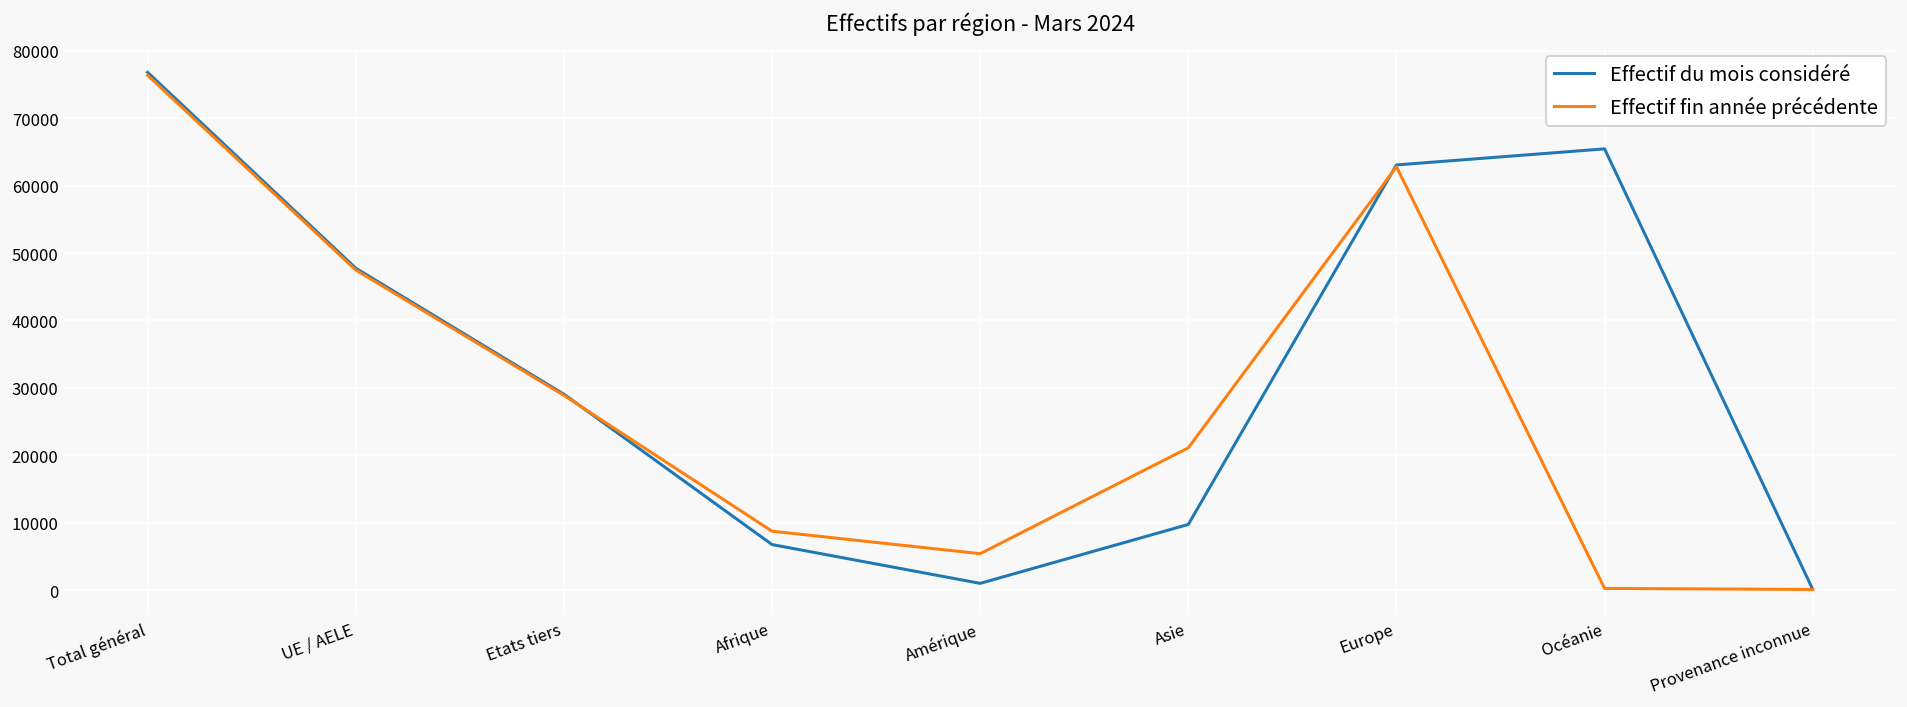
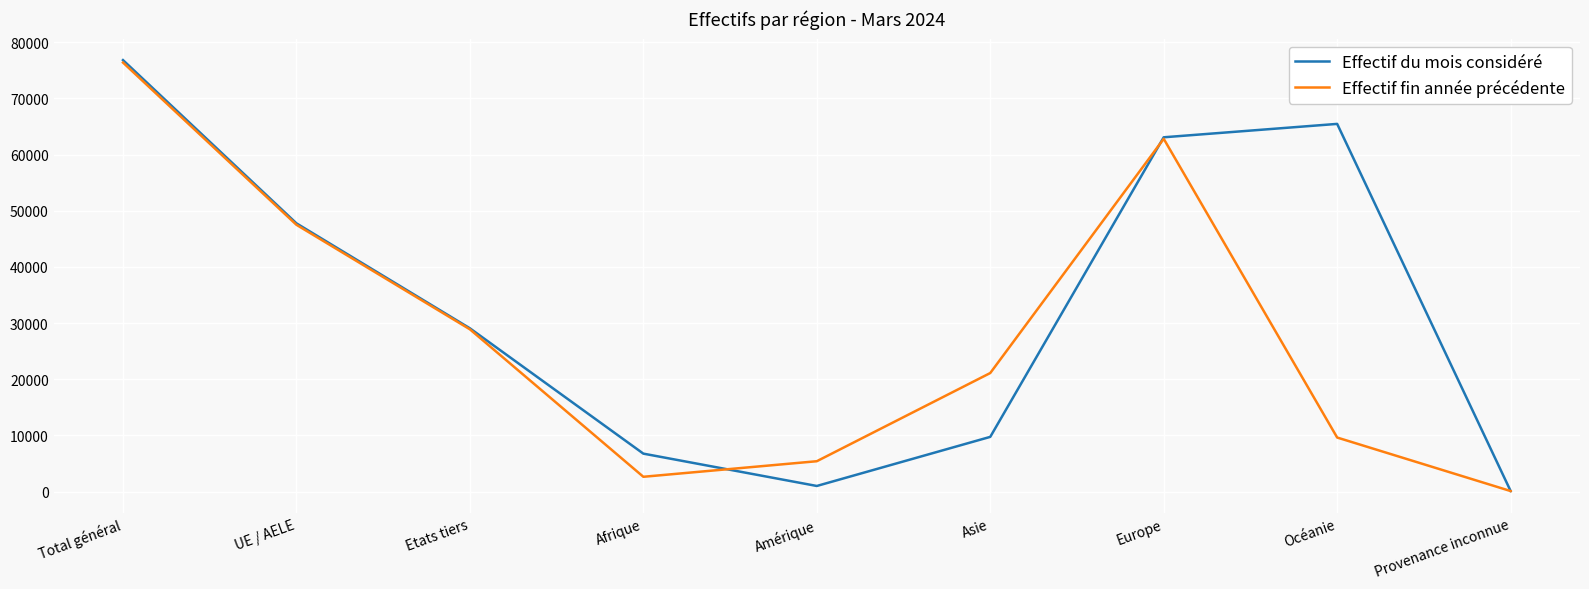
  {
    "Effectif du mois considéré": {
      "Afrique": 7000,
      "Amérique": 1000,
      "Asie": 10000,
      "Océanie": 65000
    },
    "Effectif fin année précédente": {
-     "Afrique": 9000,
+     "Afrique": 3000,
      "Amérique": 5000,
      "Asie": 21000,
-     "Océanie": 0
+     "Océanie": 10000
    }
  }
